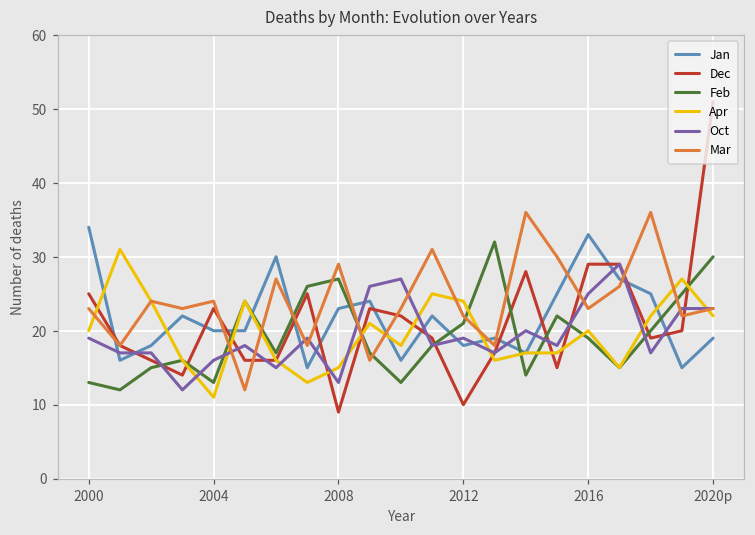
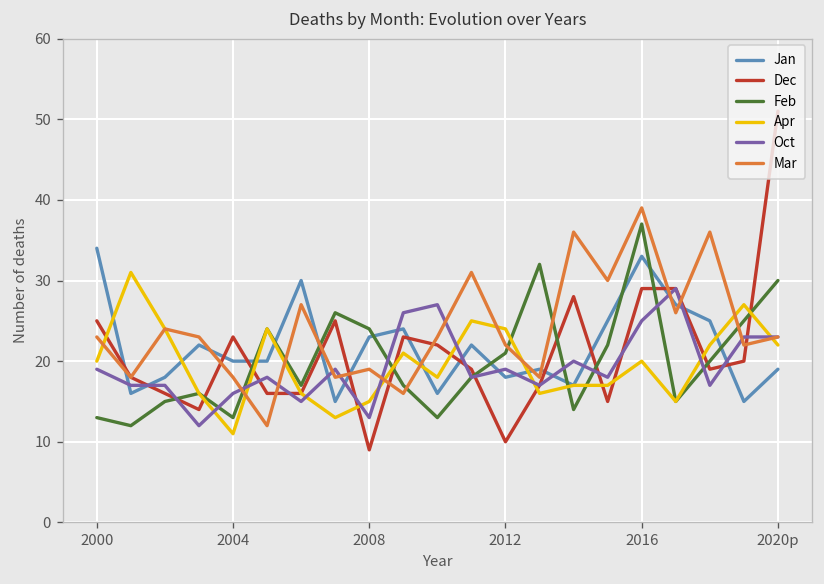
  {
    "Dec": {
      "2000": 25,
      "2004": 23,
      "2008": 9,
      "2012": 10,
      "2016": 29
    },
    "Feb": {
      "2000": 13,
      "2004": 13,
-     "2008": 27,
+     "2008": 24,
      "2012": 21,
-     "2016": 19,
+     "2016": 37,
      "2020p": 30
    },
    "Apr": {
      "2000": 20,
      "2004": 11,
      "2008": 15,
      "2012": 24,
      "2016": 20,
      "2020p": 22
    },
    "Mar": {
      "2000": 23,
-     "2004": 24,
-     "2008": 29,
+     "2004": 18,
+     "2008": 19,
      "2012": 22,
-     "2016": 23
+     "2016": 39
    }
  }
